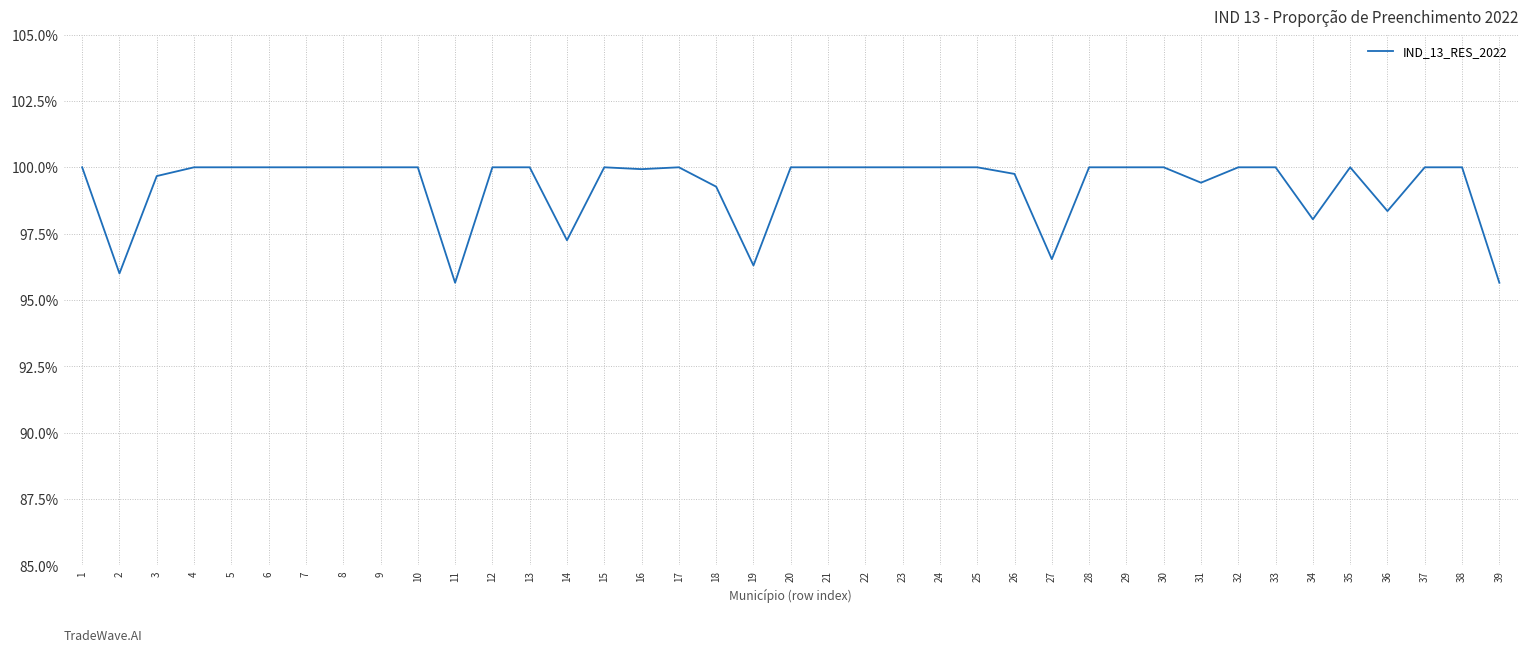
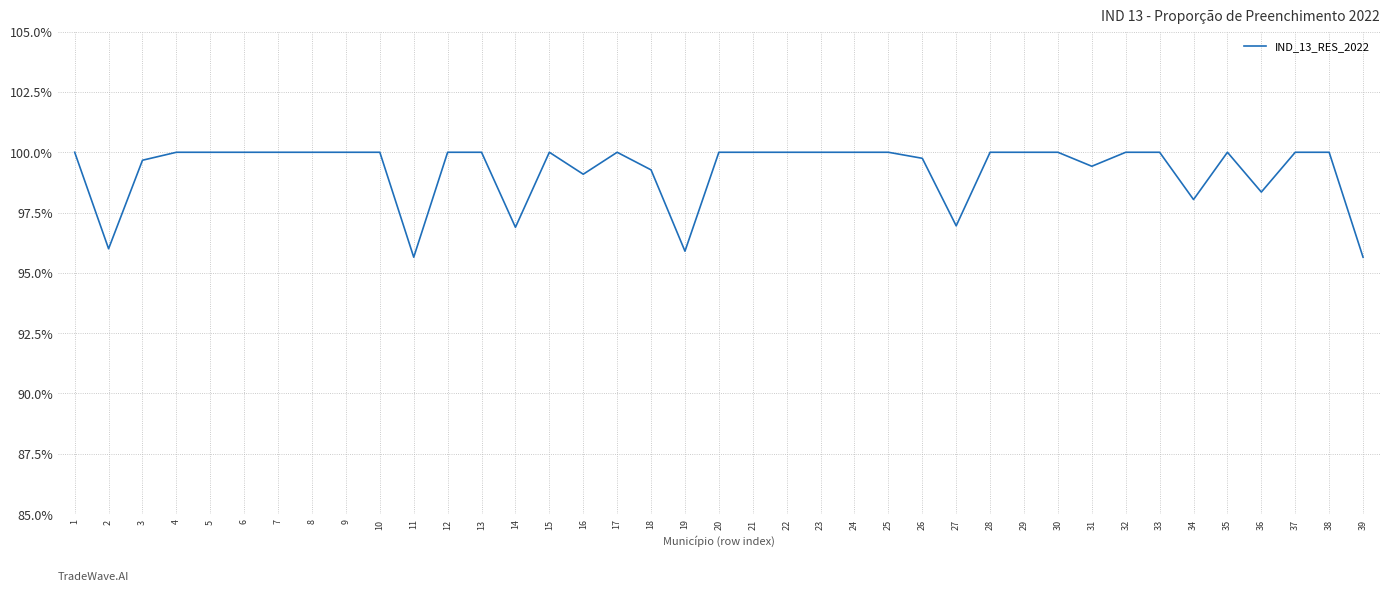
  {
    "1": "100.0%",
    "2": "96.0%",
    "3": "99.7%",
    "4": "100.0%",
    "5": "100.0%",
    "6": "100.0%",
    "7": "100.0%",
    "8": "100.0%",
    "9": "100.0%",
    "10": "100.0%",
    "11": "95.7%",
    "12": "100.0%",
    "13": "100.0%",
-   "14": "97.3%",
+   "14": "96.9%",
    "15": "100.0%",
-   "16": "99.9%",
+   "16": "99.1%",
    "17": "100.0%",
    "18": "99.3%",
-   "19": "96.3%",
+   "19": "95.9%",
    "20": "100.0%",
    "21": "100.0%",
    "22": "100.0%",
    "23": "100.0%",
    "24": "100.0%",
    "25": "100.0%",
    "26": "99.8%",
-   "27": "96.5%",
+   "27": "97.0%",
    "28": "100.0%",
    "29": "100.0%",
    "30": "100.0%",
    "31": "99.4%",
    "32": "100.0%",
    "33": "100.0%",
    "34": "98.0%",
    "35": "100.0%",
    "36": "98.4%",
    "37": "100.0%",
    "38": "100.0%",
    "39": "95.7%"
  }
